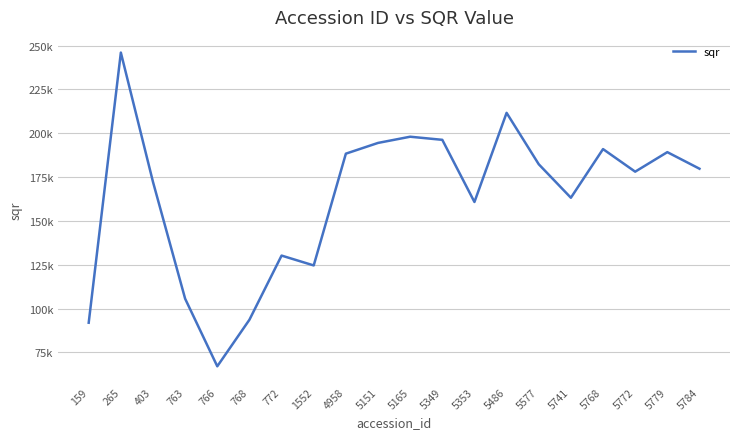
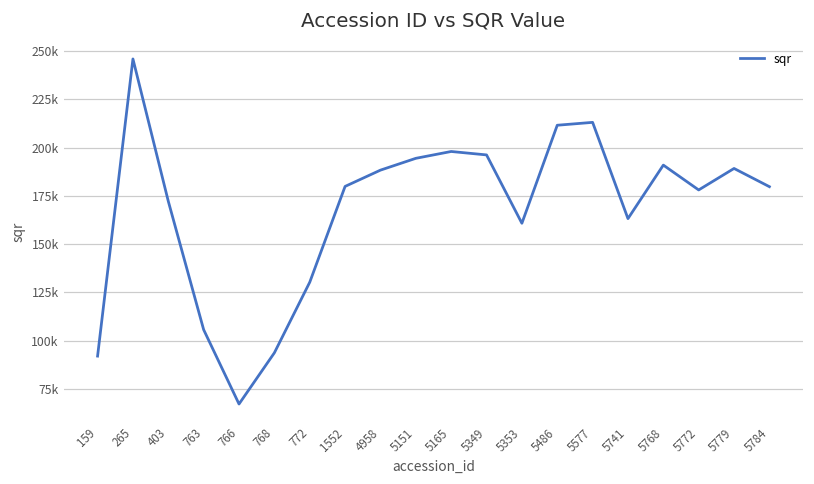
  {
    "159": 92000,
    "265": 246000,
    "403": 172000,
    "763": 106000,
    "766": 67000,
    "768": 94000,
    "772": 130000,
-   "1552": 125000,
+   "1552": 180000,
    "4958": 188000,
    "5151": 194000,
    "5165": 198000,
    "5349": 196000,
    "5353": 161000,
    "5486": 212000,
-   "5577": 182000,
+   "5577": 213000,
    "5741": 163000,
    "5768": 191000,
    "5772": 178000,
    "5779": 189000,
    "5784": 180000
  }
